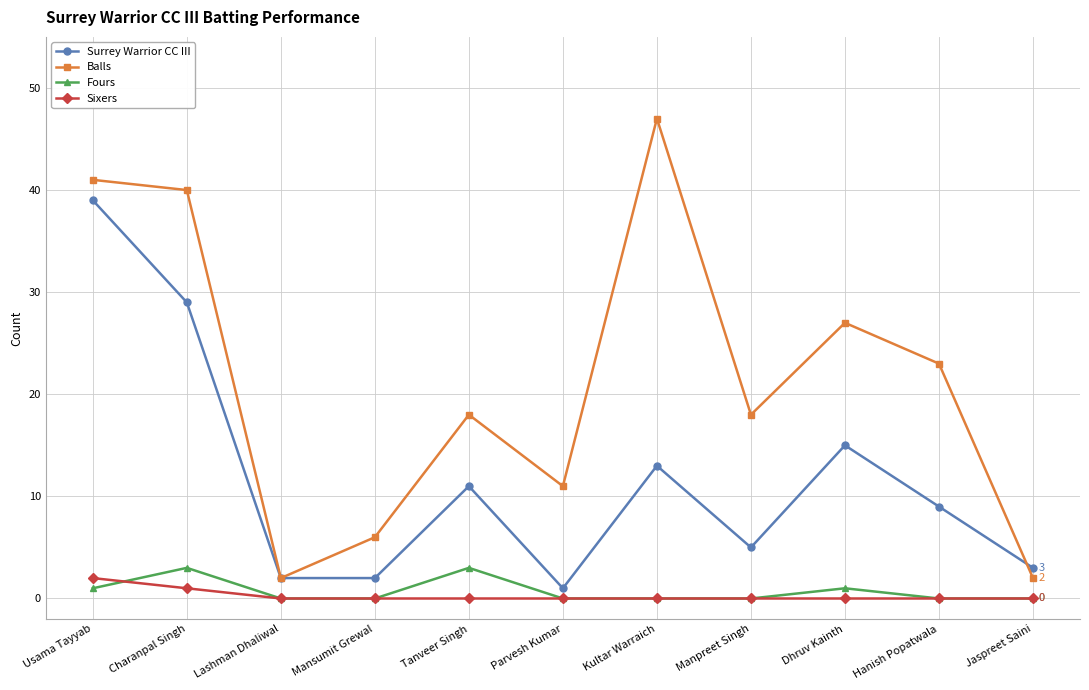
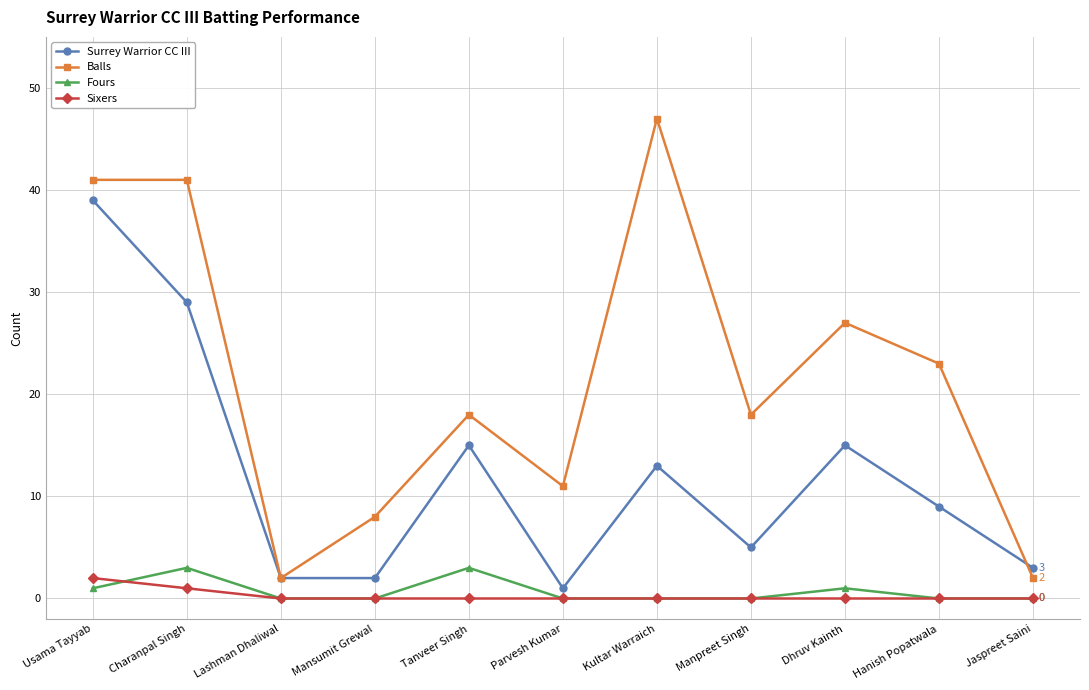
  {
    "Surrey Warrior CC III": {
      "Usama Tayyab": 39,
      "Charanpal Singh": 29,
      "Mansumit Grewal": 2,
-     "Tanveer Singh": 11,
+     "Tanveer Singh": 15,
      "Parvesh Kumar": 1,
      "Kultar Warraich": 13,
      "Manpreet Singh": 5,
      "Dhruv Kainth": 15,
      "Hanish Popatwala": 9
    },
    "Balls": {
      "Usama Tayyab": 41,
-     "Charanpal Singh": 40,
-     "Mansumit Grewal": 6,
+     "Charanpal Singh": 41,
+     "Mansumit Grewal": 8,
      "Tanveer Singh": 18,
      "Parvesh Kumar": 11,
      "Kultar Warraich": 47,
      "Manpreet Singh": 18,
      "Dhruv Kainth": 27,
      "Hanish Popatwala": 23
    },
    "Fours": {
      "Usama Tayyab": 1,
      "Charanpal Singh": 3,
      "Tanveer Singh": 3,
      "Dhruv Kainth": 1
    },
    "Sixers": {
      "Usama Tayyab": 2,
      "Charanpal Singh": 1,
      "Tanveer Singh": 0,
      "Dhruv Kainth": 0
    }
  }
